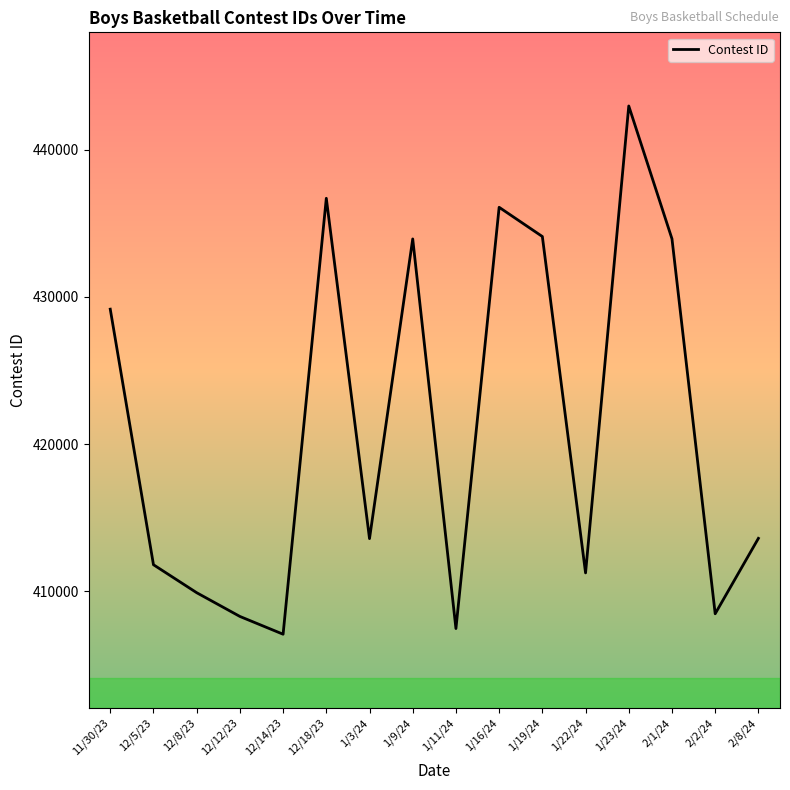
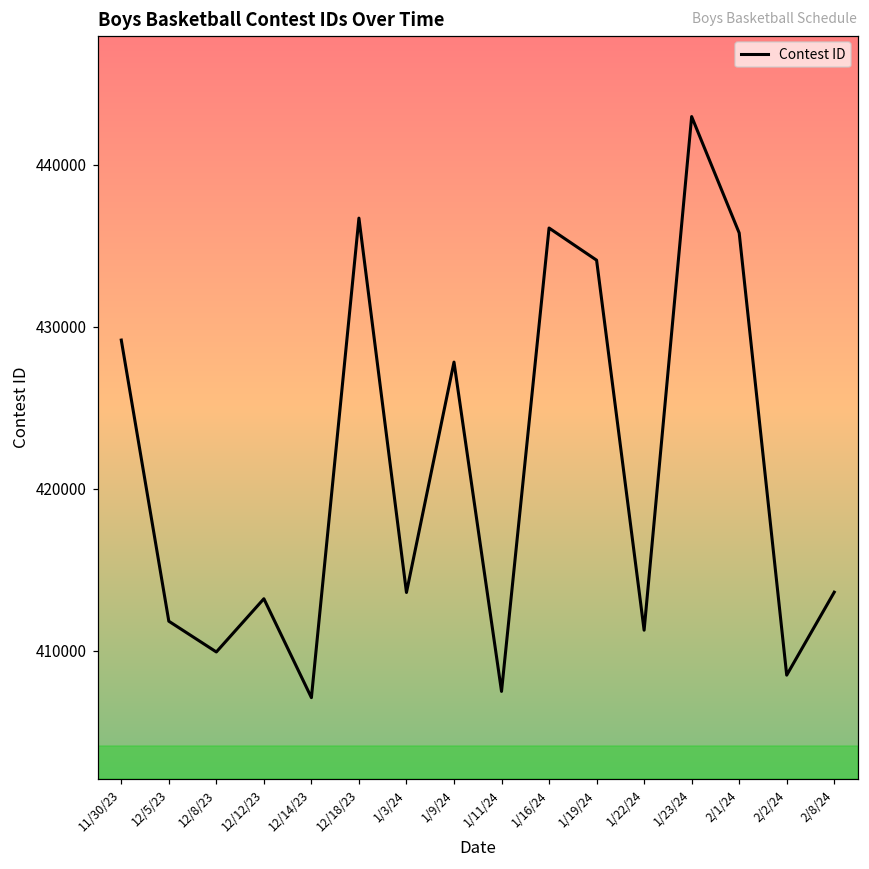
  {
    "11/30/23": 429200,
    "12/5/23": 411800,
    "12/8/23": 409900,
-   "12/12/23": 408300,
+   "12/12/23": 413200,
    "12/14/23": 407100,
    "12/18/23": 436700,
    "1/3/24": 413600,
-   "1/9/24": 433900,
+   "1/9/24": 427800,
    "1/11/24": 407500,
    "1/16/24": 436100,
    "1/19/24": 434100,
    "1/22/24": 411300,
    "1/23/24": 443000,
-   "2/1/24": 433900,
+   "2/1/24": 435800,
    "2/2/24": 408500,
    "2/8/24": 413600
  }
